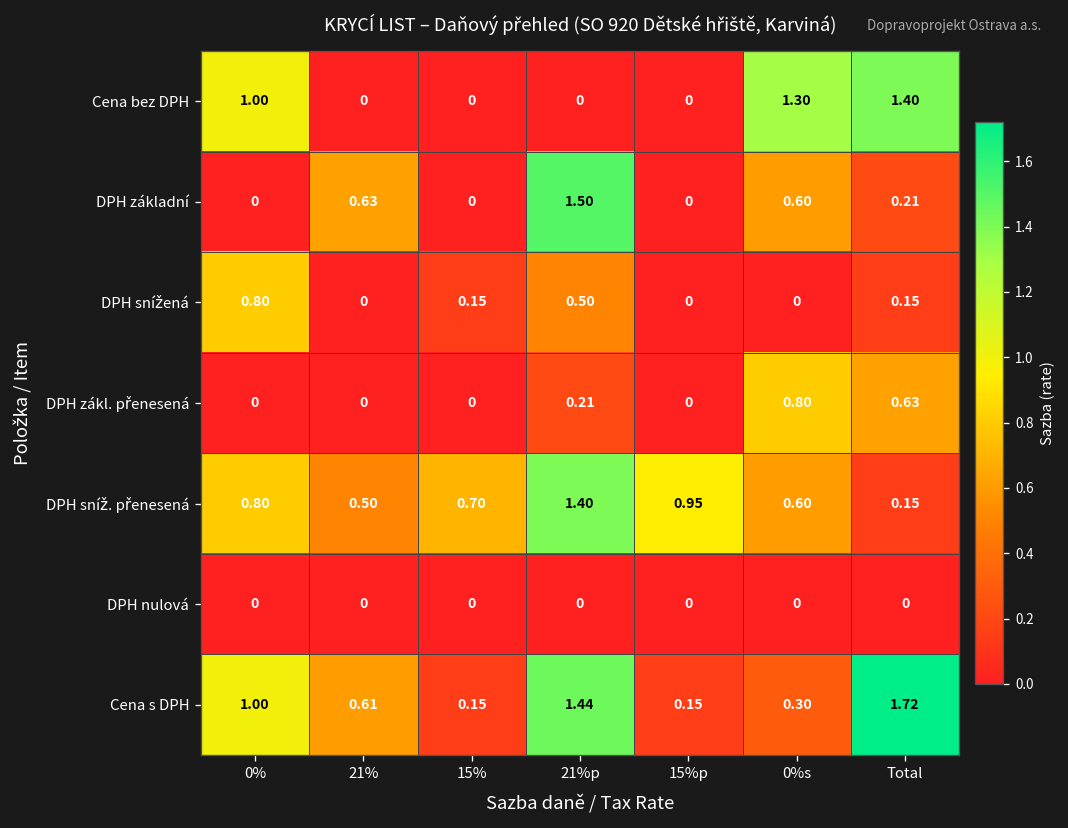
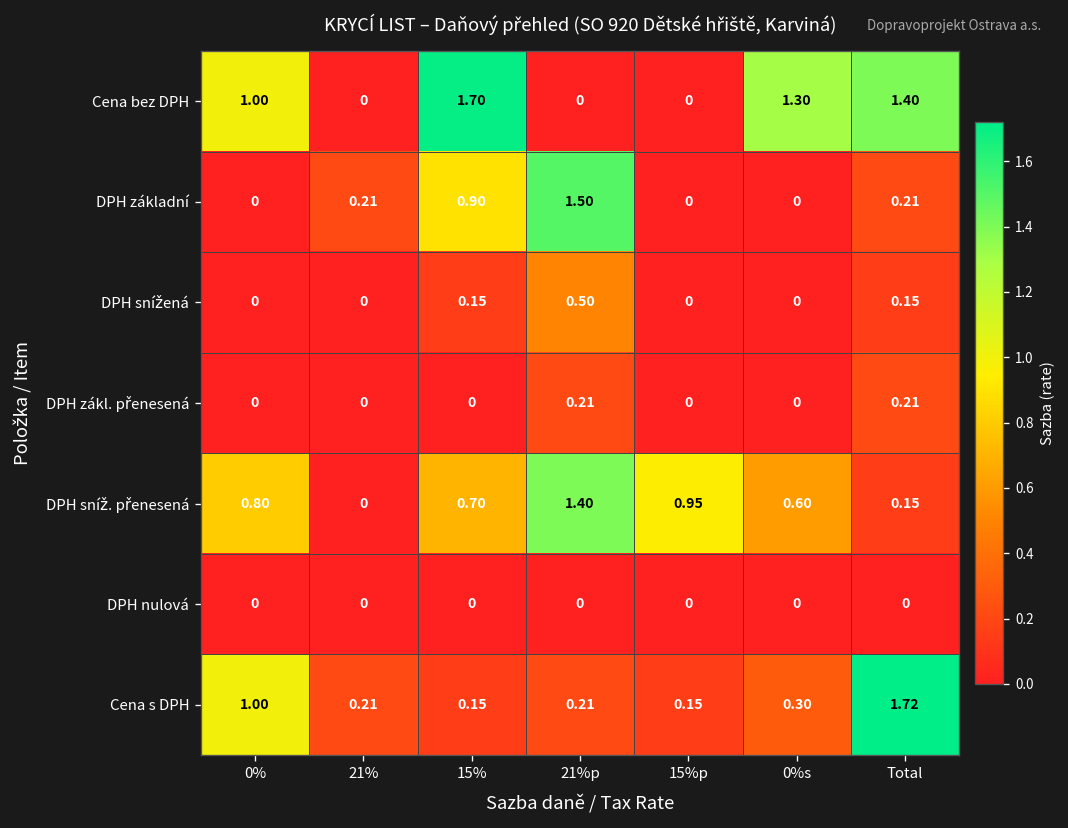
  {
    "Cena bez DPH": {
      "0%": 1.00,
      "21%": 0,
-     "15%": 0,
+     "15%": 1.70,
      "21%p": 0,
      "15%p": 0,
      "0%s": 1.30,
      "Total": 1.40
    },
    "DPH základní": {
      "0%": 0,
-     "21%": 0.63,
-     "15%": 0,
+     "21%": 0.21,
+     "15%": 0.90,
      "21%p": 1.50,
      "15%p": 0,
-     "0%s": 0.60,
+     "0%s": 0,
      "Total": 0.21
    },
    "DPH snížená": {
-     "0%": 0.80,
+     "0%": 0,
      "21%": 0,
      "15%": 0.15,
      "21%p": 0.50,
      "15%p": 0,
      "0%s": 0,
      "Total": 0.15
    },
    "DPH zákl. přenesená": {
      "0%": 0,
      "21%": 0,
      "15%": 0,
      "21%p": 0.21,
      "15%p": 0,
-     "0%s": 0.80,
-     "Total": 0.63
+     "0%s": 0,
+     "Total": 0.21
    },
    "DPH sníž. přenesená": {
      "0%": 0.80,
-     "21%": 0.50,
+     "21%": 0,
      "15%": 0.70,
      "21%p": 1.40,
      "15%p": 0.95,
      "0%s": 0.60,
      "Total": 0.15
    },
    "DPH nulová": {
      "0%": 0,
      "21%": 0,
      "15%": 0,
      "21%p": 0,
      "15%p": 0,
      "0%s": 0,
      "Total": 0
    },
    "Cena s DPH": {
      "0%": 1.00,
-     "21%": 0.61,
+     "21%": 0.21,
      "15%": 0.15,
-     "21%p": 1.44,
+     "21%p": 0.21,
      "15%p": 0.15,
      "0%s": 0.30,
      "Total": 1.72
    }
  }
